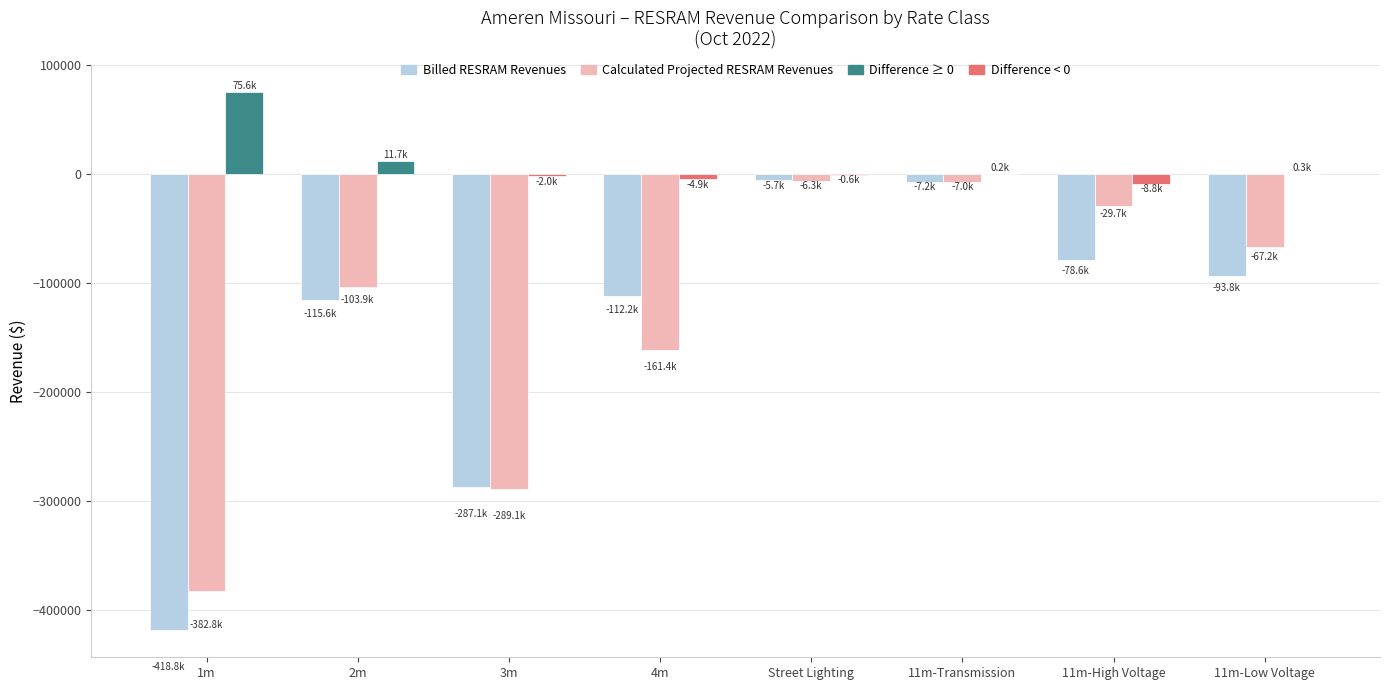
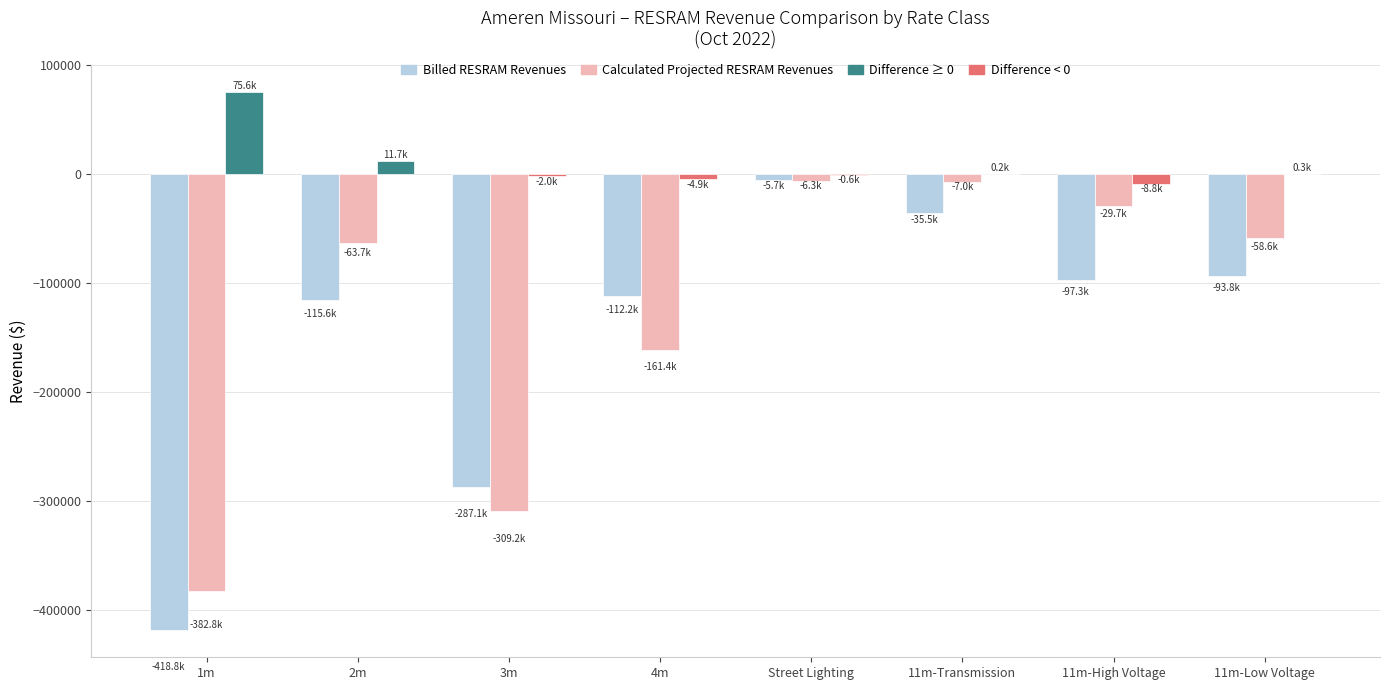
  {
    "Billed RESRAM Revenues": {
      "2m": "-115.6k",
      "3m": "-287.1k",
      "4m": "-112.2k",
      "Street Lighting": "-5.7k",
-     "11m-Transmission": "-7.2k",
-     "11m-High Voltage": "-78.6k",
+     "11m-Transmission": "-35.5k",
+     "11m-High Voltage": "-97.3k",
      "11m-Low Voltage": "-93.8k"
    },
    "Calculated Projected RESRAM Revenues": {
-     "2m": "-103.9k",
-     "3m": "-289.1k",
+     "2m": "-63.7k",
+     "3m": "-309.2k",
      "4m": "-161.4k",
      "Street Lighting": "-6.3k",
      "11m-Transmission": "-7.0k",
      "11m-High Voltage": "-29.7k",
-     "11m-Low Voltage": "-67.2k"
+     "11m-Low Voltage": "-58.6k"
    }
  }
